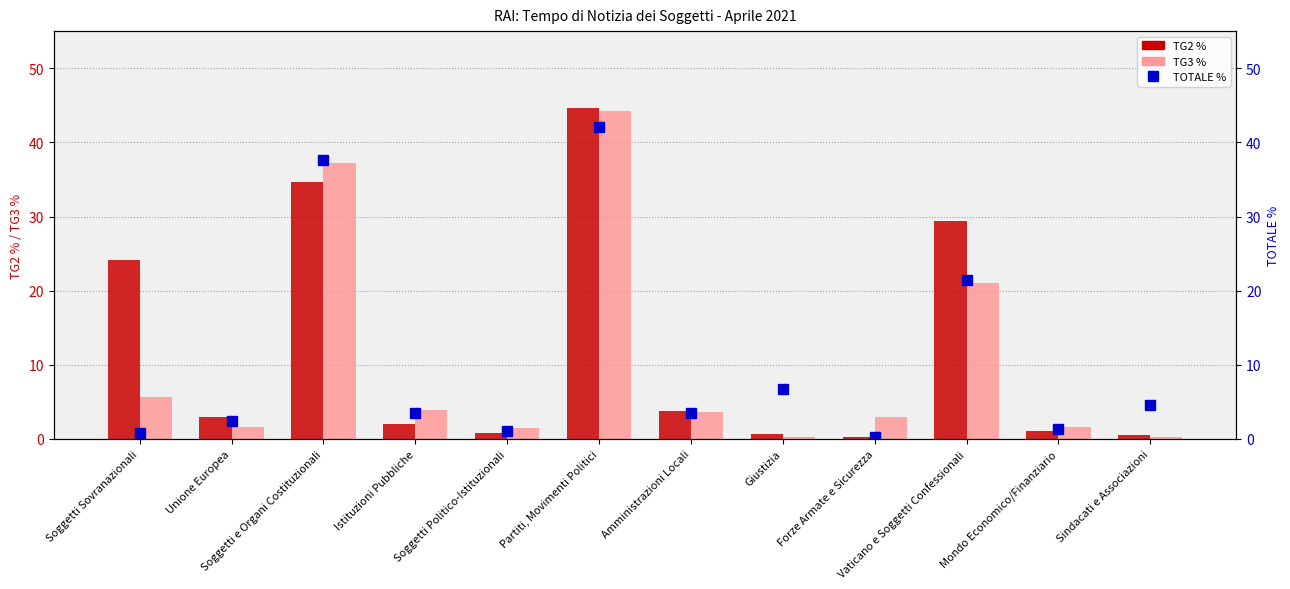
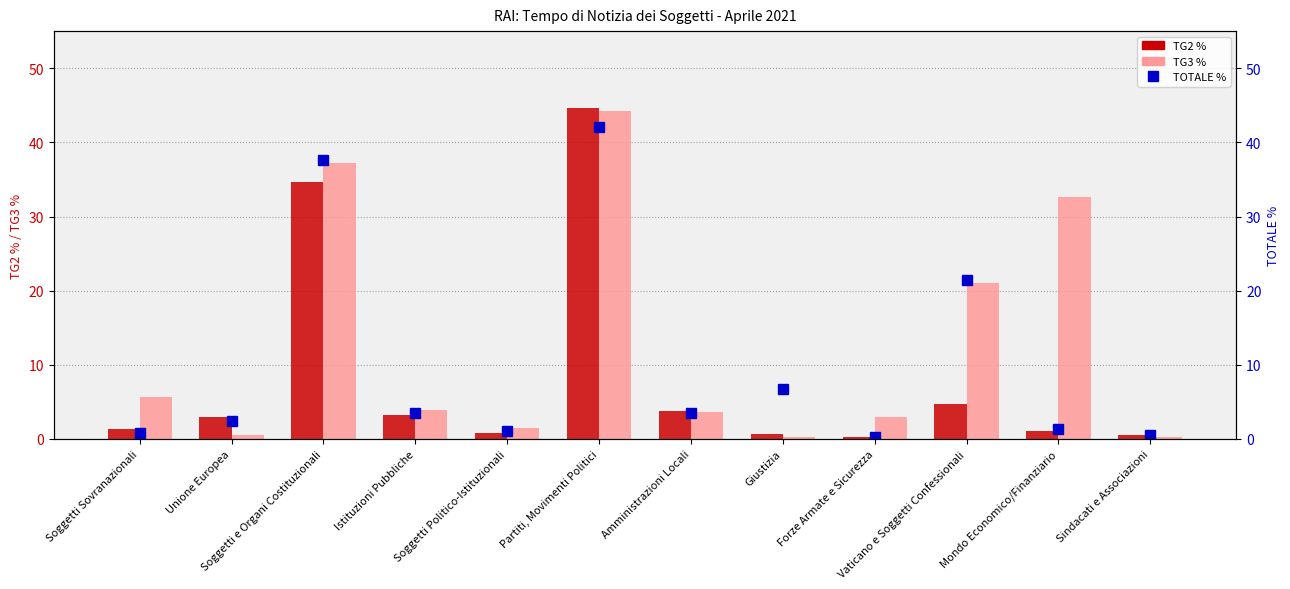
  {
    "TG2 %": {
-     "Soggetti Sovranazionali": 24,
+     "Soggetti Sovranazionali": 1,
      "Unione Europea": 3,
      "Soggetti e Organi Costituzionali": 35,
-     "Istituzioni Pubbliche": 2,
+     "Istituzioni Pubbliche": 3,
      "Soggetti Politico-Istituzionali": 1,
      "Partiti, Movimenti Politici": 45,
      "Amministrazioni Locali": 4,
      "Giustizia": 1,
-     "Vaticano e Soggetti Confessionali": 29,
+     "Vaticano e Soggetti Confessionali": 5,
      "Mondo Economico/Finanziario": 1,
      "Sindacati e Associazioni": 1
    },
    "TG3 %": {
      "Soggetti Sovranazionali": 6,
-     "Unione Europea": 2,
+     "Unione Europea": 1,
      "Soggetti e Organi Costituzionali": 37,
      "Istituzioni Pubbliche": 4,
      "Soggetti Politico-Istituzionali": 2,
      "Partiti, Movimenti Politici": 44,
      "Amministrazioni Locali": 4,
      "Forze Armate e Sicurezza": 3,
      "Vaticano e Soggetti Confessionali": 21,
-     "Mondo Economico/Finanziario": 2
+     "Mondo Economico/Finanziario": 33
    },
    "TOTALE %": {
      "Soggetti Sovranazionali": 1,
      "Unione Europea": 2,
      "Soggetti e Organi Costituzionali": 38,
      "Istituzioni Pubbliche": 4,
      "Soggetti Politico-Istituzionali": 1,
      "Partiti, Movimenti Politici": 42,
      "Amministrazioni Locali": 3,
      "Giustizia": 7,
      "Forze Armate e Sicurezza": 0,
      "Vaticano e Soggetti Confessionali": 21,
      "Mondo Economico/Finanziario": 1,
-     "Sindacati e Associazioni": 5
+     "Sindacati e Associazioni": 1
    }
  }
